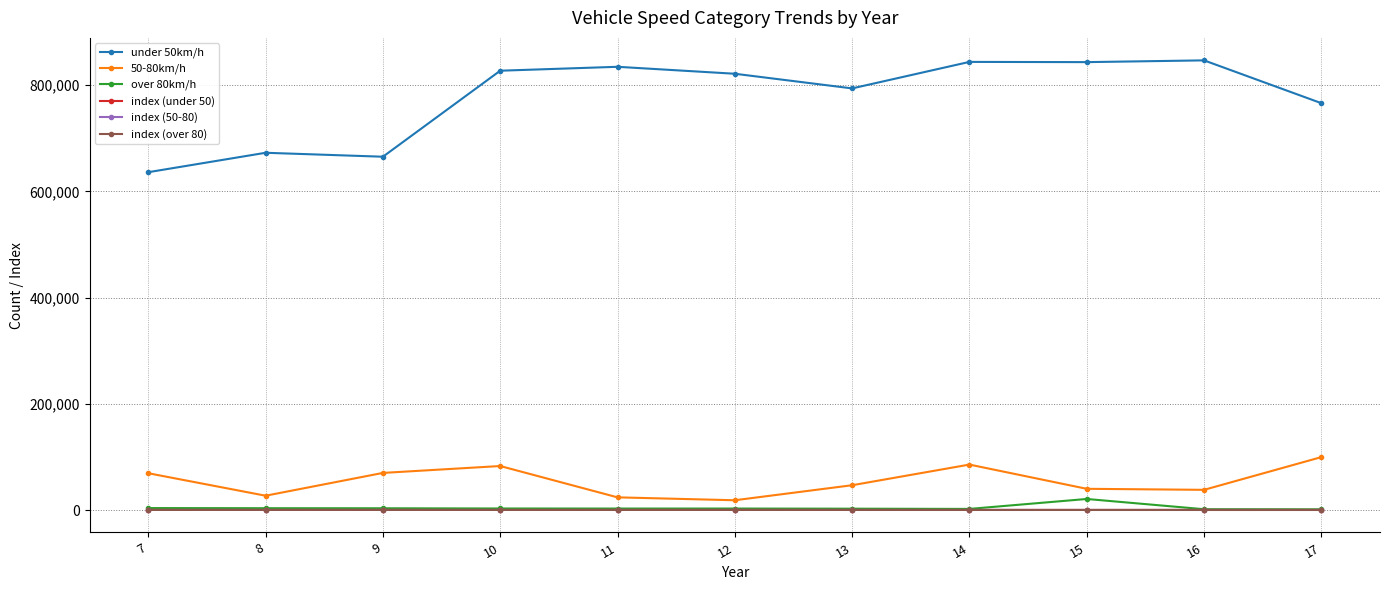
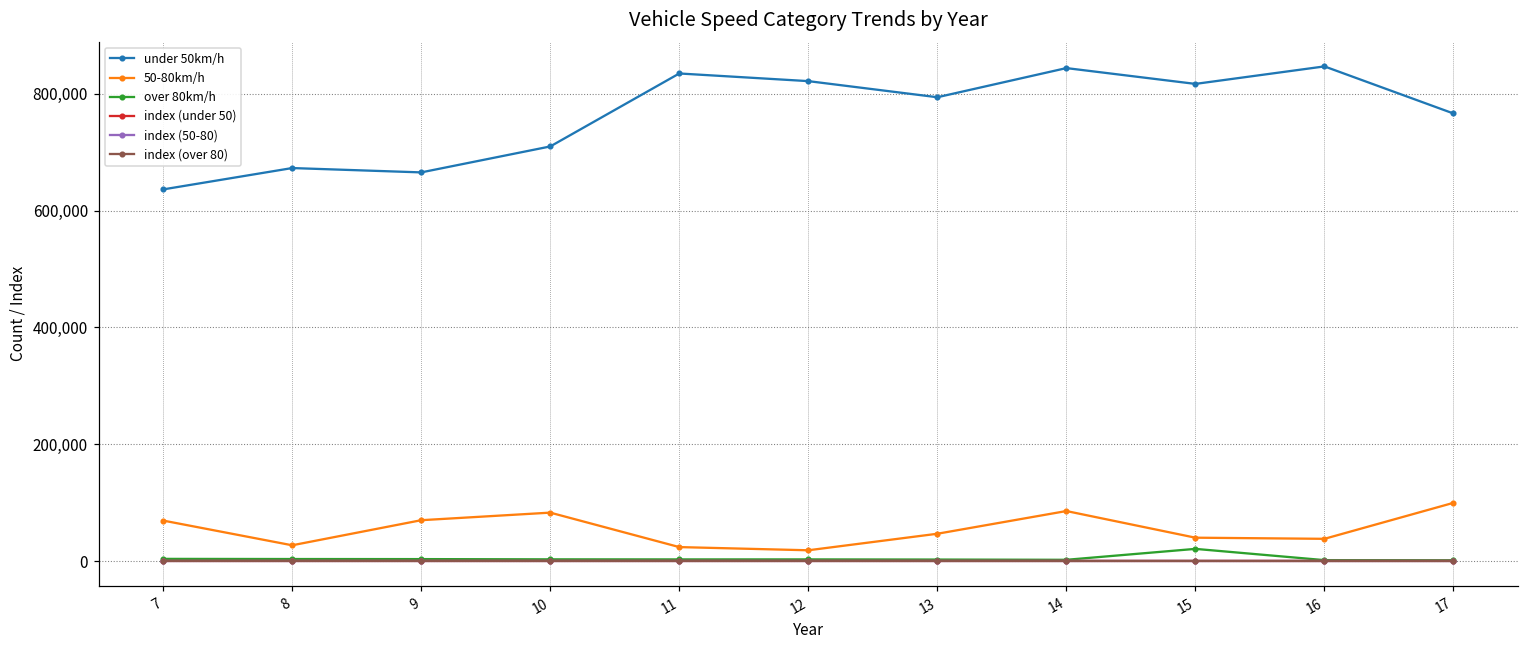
  {
    "under 50km/h": {
      "7": "640,000",
      "8": "670,000",
      "9": "670,000",
-     "10": "830,000",
+     "10": "710,000",
      "11": "830,000",
      "12": "820,000",
      "13": "790,000",
      "14": "840,000",
-     "15": "840,000",
+     "15": "820,000",
      "16": "850,000",
      "17": "770,000"
    },
    "50-80km/h": {
      "7": "70,000",
      "8": "30,000",
      "9": "70,000",
      "10": "80,000",
      "11": "20,000",
      "12": "20,000",
      "13": "50,000",
      "14": "90,000",
      "15": "40,000",
      "16": "40,000",
      "17": "100,000"
    },
    "over 80km/h": {
      "15": "20,000"
    },
    "index (over 80)": {
      "15": "0"
    }
  }
